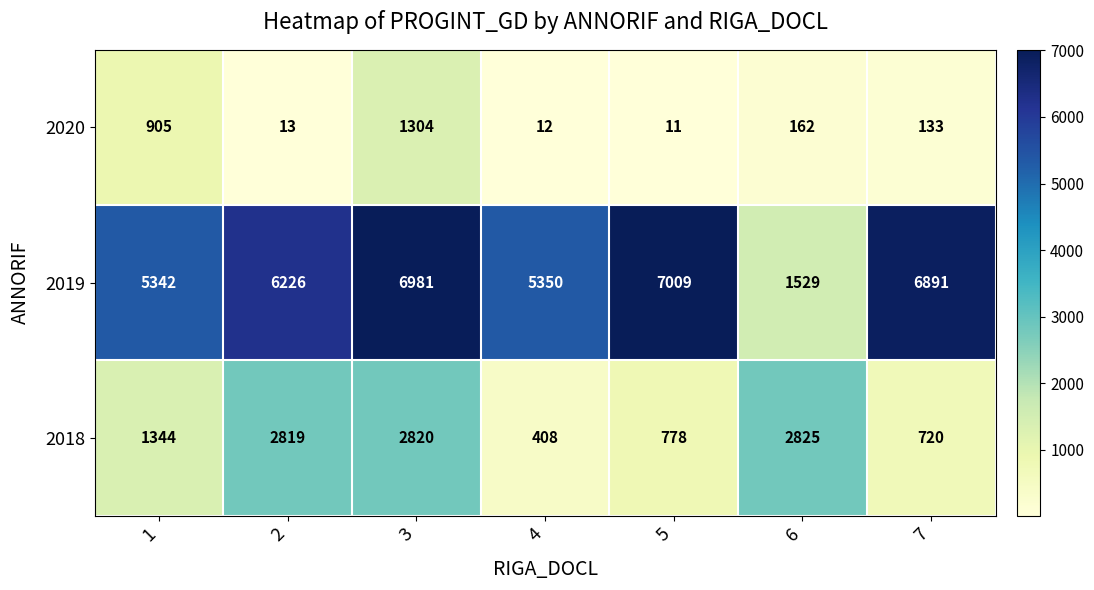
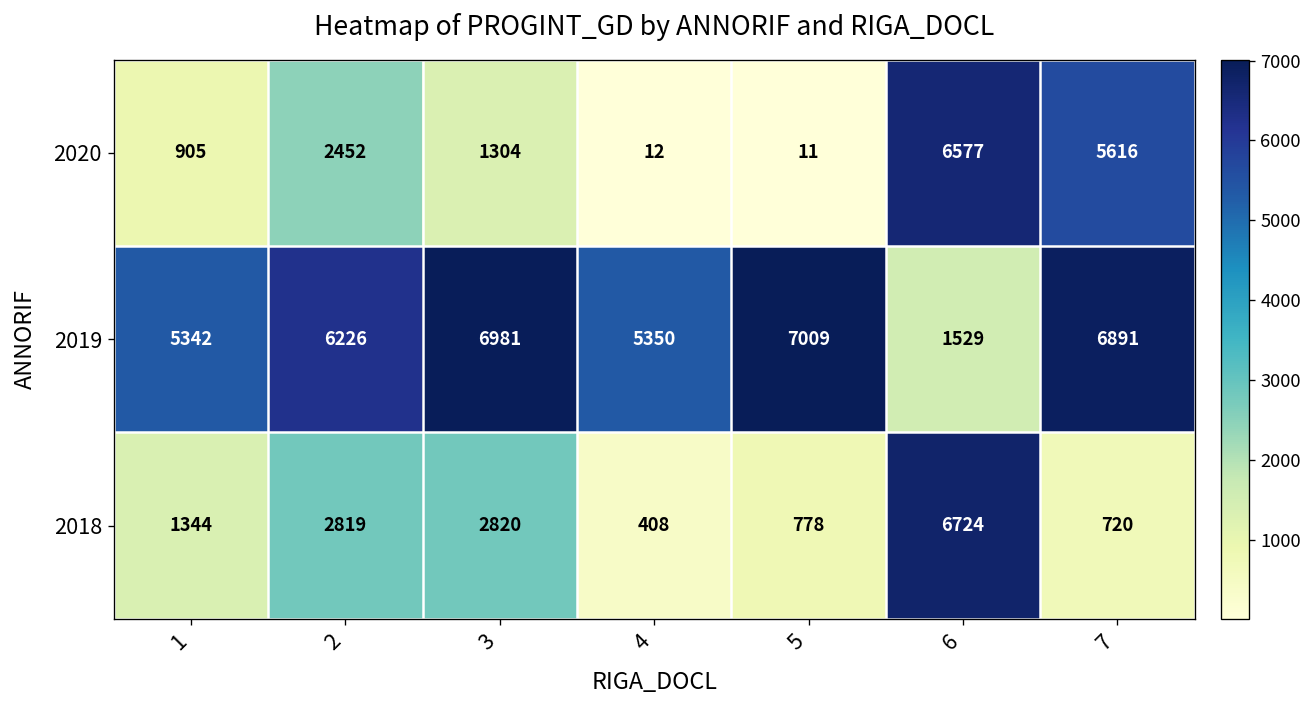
  {
    "2020": {
      "1": 905,
-     "2": 13,
+     "2": 2452,
      "3": 1304,
      "4": 12,
      "5": 11,
-     "6": 162,
-     "7": 133
+     "6": 6577,
+     "7": 5616
    },
    "2019": {
      "1": 5342,
      "2": 6226,
      "3": 6981,
      "4": 5350,
      "5": 7009,
      "6": 1529,
      "7": 6891
    },
    "2018": {
      "1": 1344,
      "2": 2819,
      "3": 2820,
      "4": 408,
      "5": 778,
-     "6": 2825,
+     "6": 6724,
      "7": 720
    }
  }
